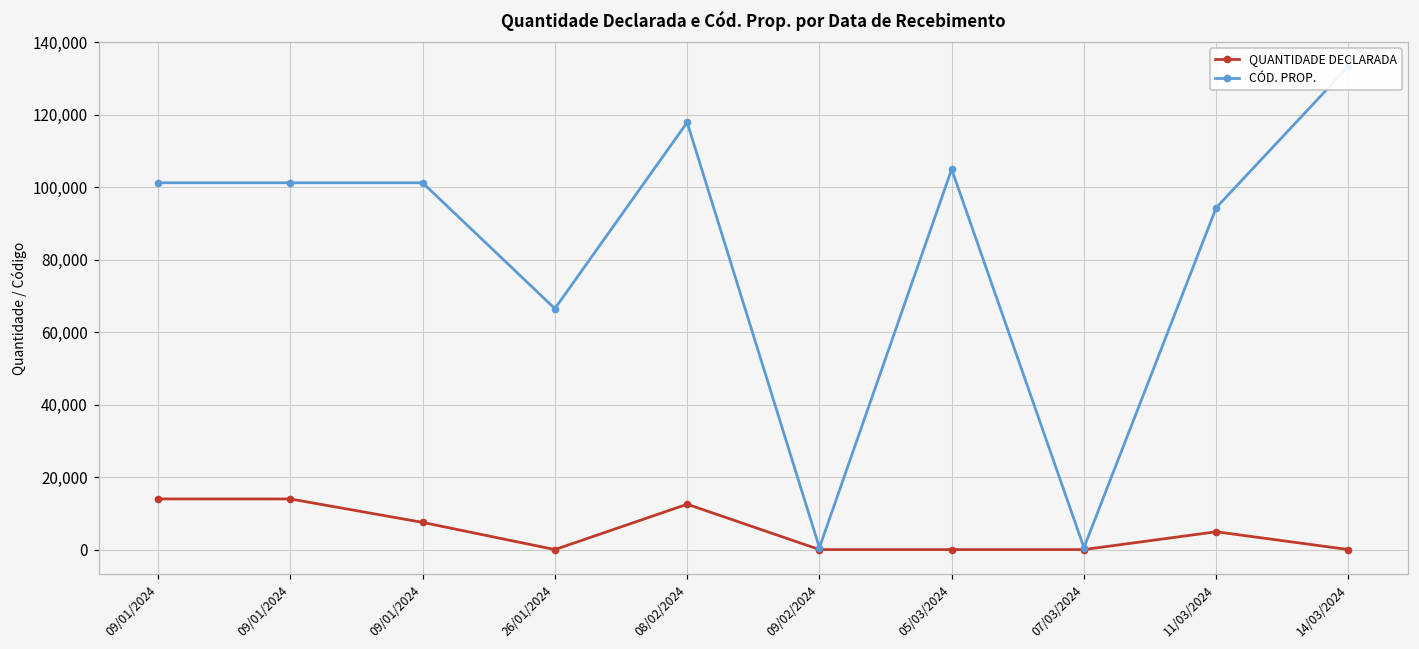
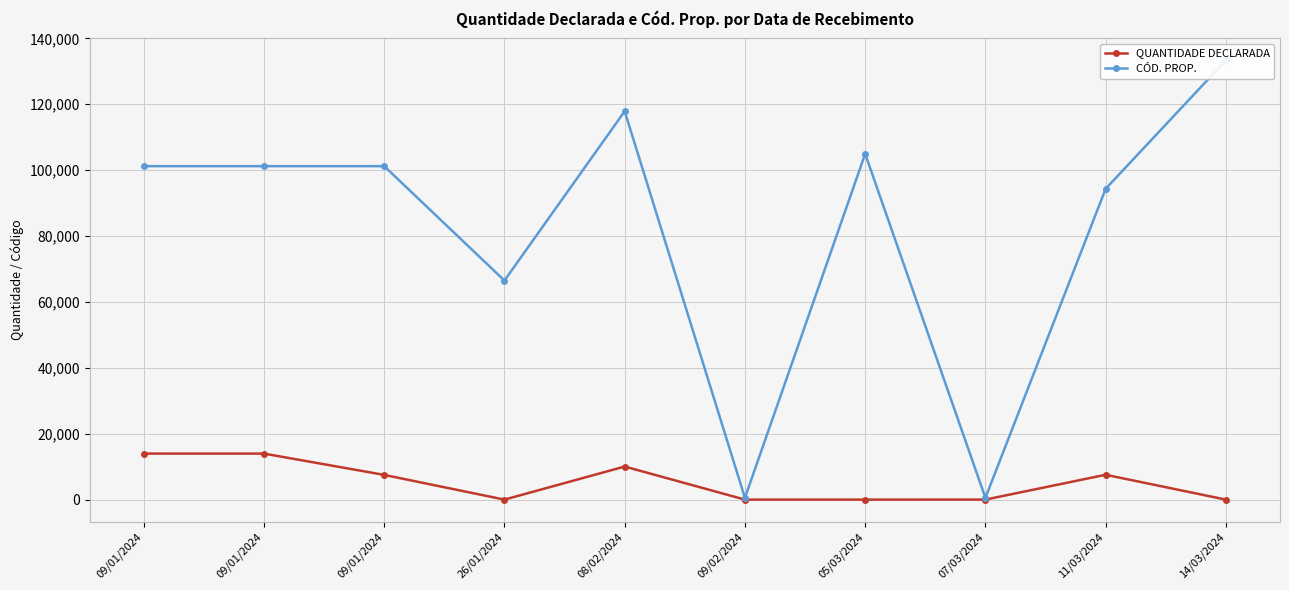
  {
    "QUANTIDADE DECLARADA": {
      "26/01/2024": "0",
-     "08/02/2024": "13,000",
+     "08/02/2024": "10,000",
      "05/03/2024": "0",
-     "11/03/2024": "5,000",
+     "11/03/2024": "8,000",
      "14/03/2024": "0"
    },
    "CÓD. PROP.": {
      "26/01/2024": "66,000",
      "08/02/2024": "118,000",
      "05/03/2024": "105,000",
      "11/03/2024": "94,000"
    }
  }
